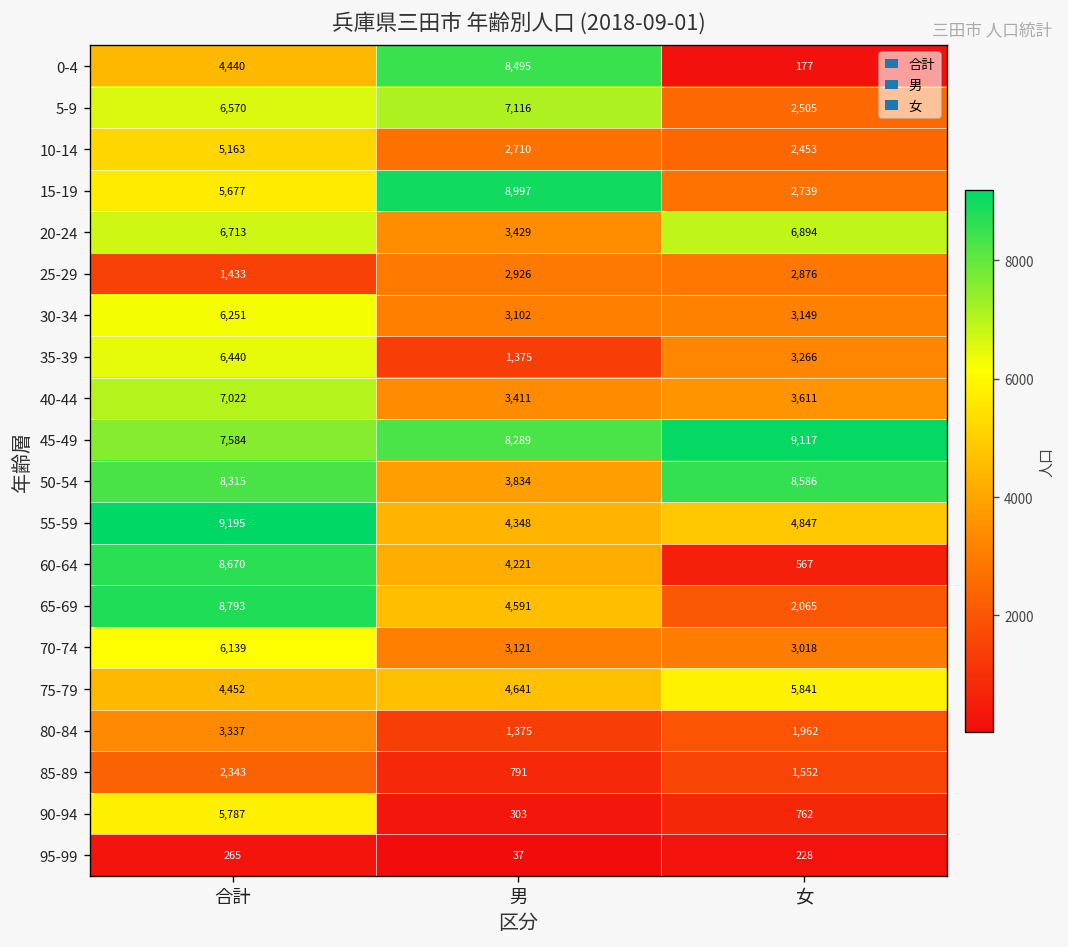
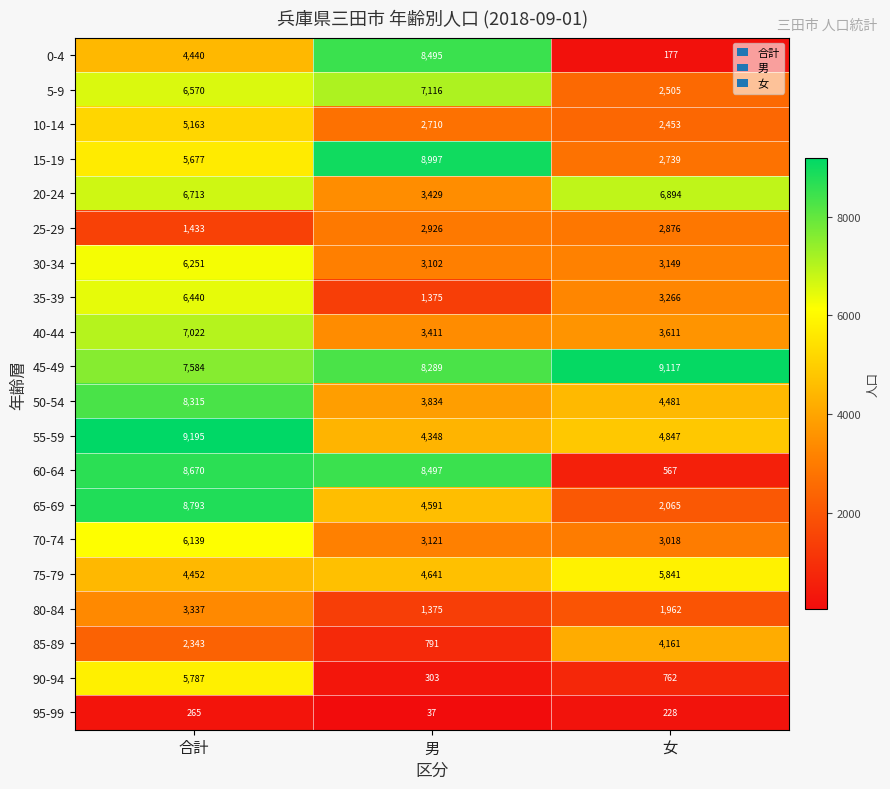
  {
    "0-4": {
      "合計": "4,440",
      "男": "8,495",
      "女": "177"
    },
    "5-9": {
      "合計": "6,570",
      "男": "7,116",
      "女": "2,505"
    },
    "10-14": {
      "合計": "5,163",
      "男": "2,710",
      "女": "2,453"
    },
    "15-19": {
      "合計": "5,677",
      "男": "8,997",
      "女": "2,739"
    },
    "20-24": {
      "合計": "6,713",
      "男": "3,429",
      "女": "6,894"
    },
    "25-29": {
      "合計": "1,433",
      "男": "2,926",
      "女": "2,876"
    },
    "30-34": {
      "合計": "6,251",
      "男": "3,102",
      "女": "3,149"
    },
    "35-39": {
      "合計": "6,440",
      "男": "1,375",
      "女": "3,266"
    },
    "40-44": {
      "合計": "7,022",
      "男": "3,411",
      "女": "3,611"
    },
    "45-49": {
      "合計": "7,584",
      "男": "8,289",
      "女": "9,117"
    },
    "50-54": {
      "合計": "8,315",
      "男": "3,834",
-     "女": "8,586"
+     "女": "4,481"
    },
    "55-59": {
      "合計": "9,195",
      "男": "4,348",
      "女": "4,847"
    },
    "60-64": {
      "合計": "8,670",
-     "男": "4,221",
+     "男": "8,497",
      "女": "567"
    },
    "65-69": {
      "合計": "8,793",
      "男": "4,591",
      "女": "2,065"
    },
    "70-74": {
      "合計": "6,139",
      "男": "3,121",
      "女": "3,018"
    },
    "75-79": {
      "合計": "4,452",
      "男": "4,641",
      "女": "5,841"
    },
    "80-84": {
      "合計": "3,337",
      "男": "1,375",
      "女": "1,962"
    },
    "85-89": {
      "合計": "2,343",
      "男": "791",
-     "女": "1,552"
+     "女": "4,161"
    },
    "90-94": {
      "合計": "5,787",
      "男": "303",
      "女": "762"
    },
    "95-99": {
      "合計": "265",
      "男": "37",
      "女": "228"
    }
  }
